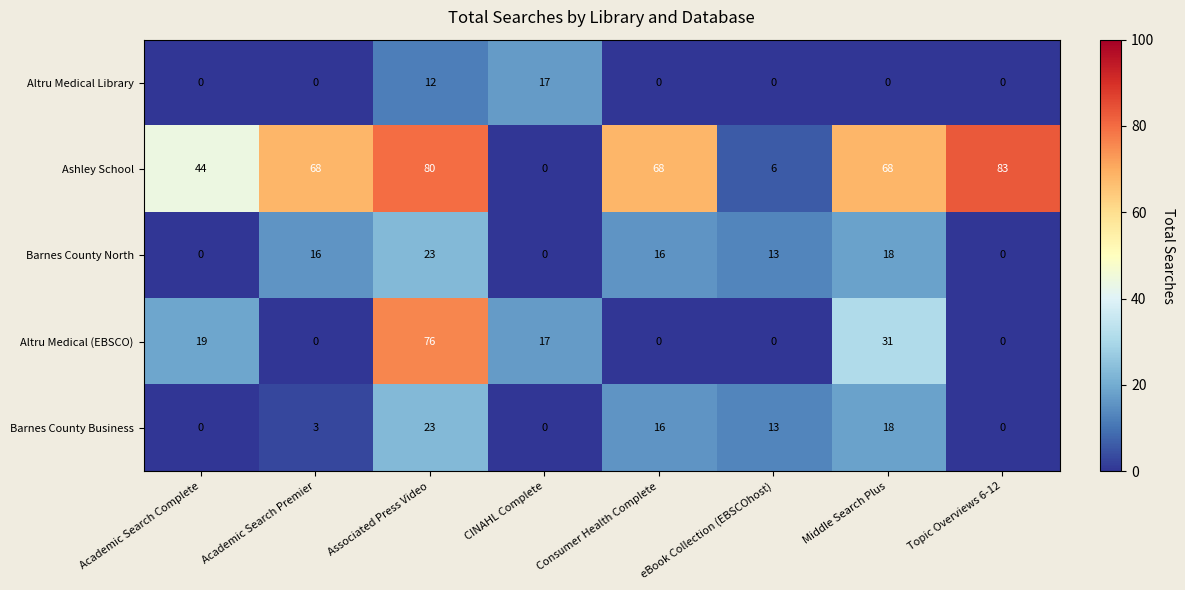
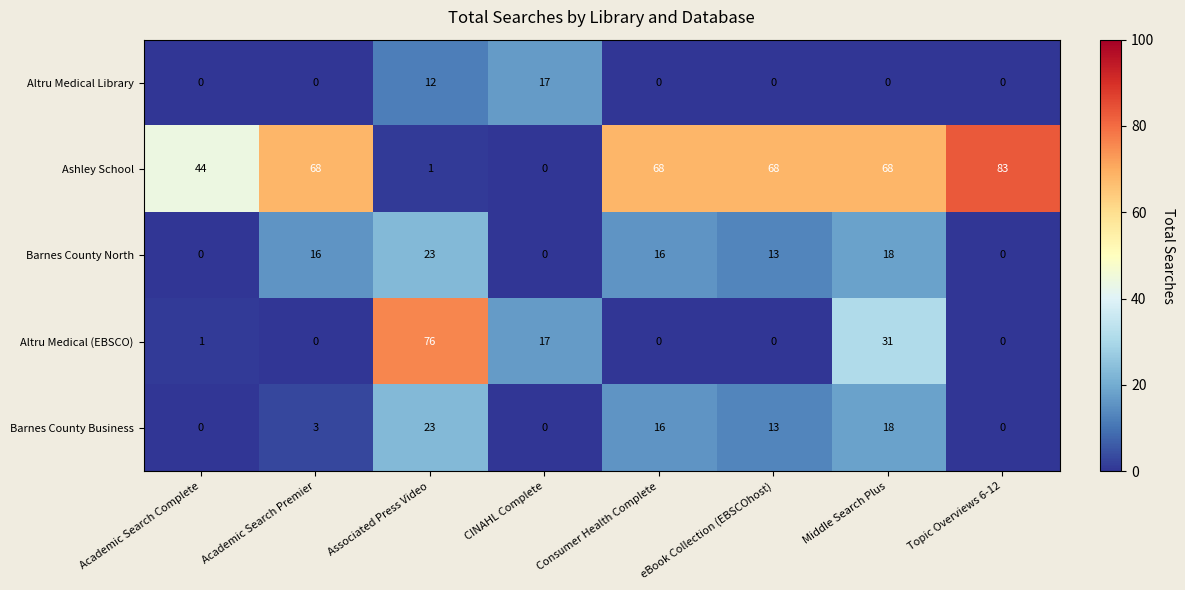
  {
    "Altru Medical Library": {
      "Academic Search Complete": 0,
      "Academic Search Premier": 0,
      "Associated Press Video": 12,
      "CINAHL Complete": 17,
      "Consumer Health Complete": 0,
      "eBook Collection (EBSCOhost)": 0,
      "Middle Search Plus": 0,
      "Topic Overviews 6-12": 0
    },
    "Ashley School": {
      "Academic Search Complete": 44,
      "Academic Search Premier": 68,
-     "Associated Press Video": 80,
+     "Associated Press Video": 1,
      "CINAHL Complete": 0,
      "Consumer Health Complete": 68,
-     "eBook Collection (EBSCOhost)": 6,
+     "eBook Collection (EBSCOhost)": 68,
      "Middle Search Plus": 68,
      "Topic Overviews 6-12": 83
    },
    "Barnes County North": {
      "Academic Search Complete": 0,
      "Academic Search Premier": 16,
      "Associated Press Video": 23,
      "CINAHL Complete": 0,
      "Consumer Health Complete": 16,
      "eBook Collection (EBSCOhost)": 13,
      "Middle Search Plus": 18,
      "Topic Overviews 6-12": 0
    },
    "Altru Medical (EBSCO)": {
-     "Academic Search Complete": 19,
+     "Academic Search Complete": 1,
      "Academic Search Premier": 0,
      "Associated Press Video": 76,
      "CINAHL Complete": 17,
      "Consumer Health Complete": 0,
      "eBook Collection (EBSCOhost)": 0,
      "Middle Search Plus": 31,
      "Topic Overviews 6-12": 0
    },
    "Barnes County Business": {
      "Academic Search Complete": 0,
      "Academic Search Premier": 3,
      "Associated Press Video": 23,
      "CINAHL Complete": 0,
      "Consumer Health Complete": 16,
      "eBook Collection (EBSCOhost)": 13,
      "Middle Search Plus": 18,
      "Topic Overviews 6-12": 0
    }
  }
